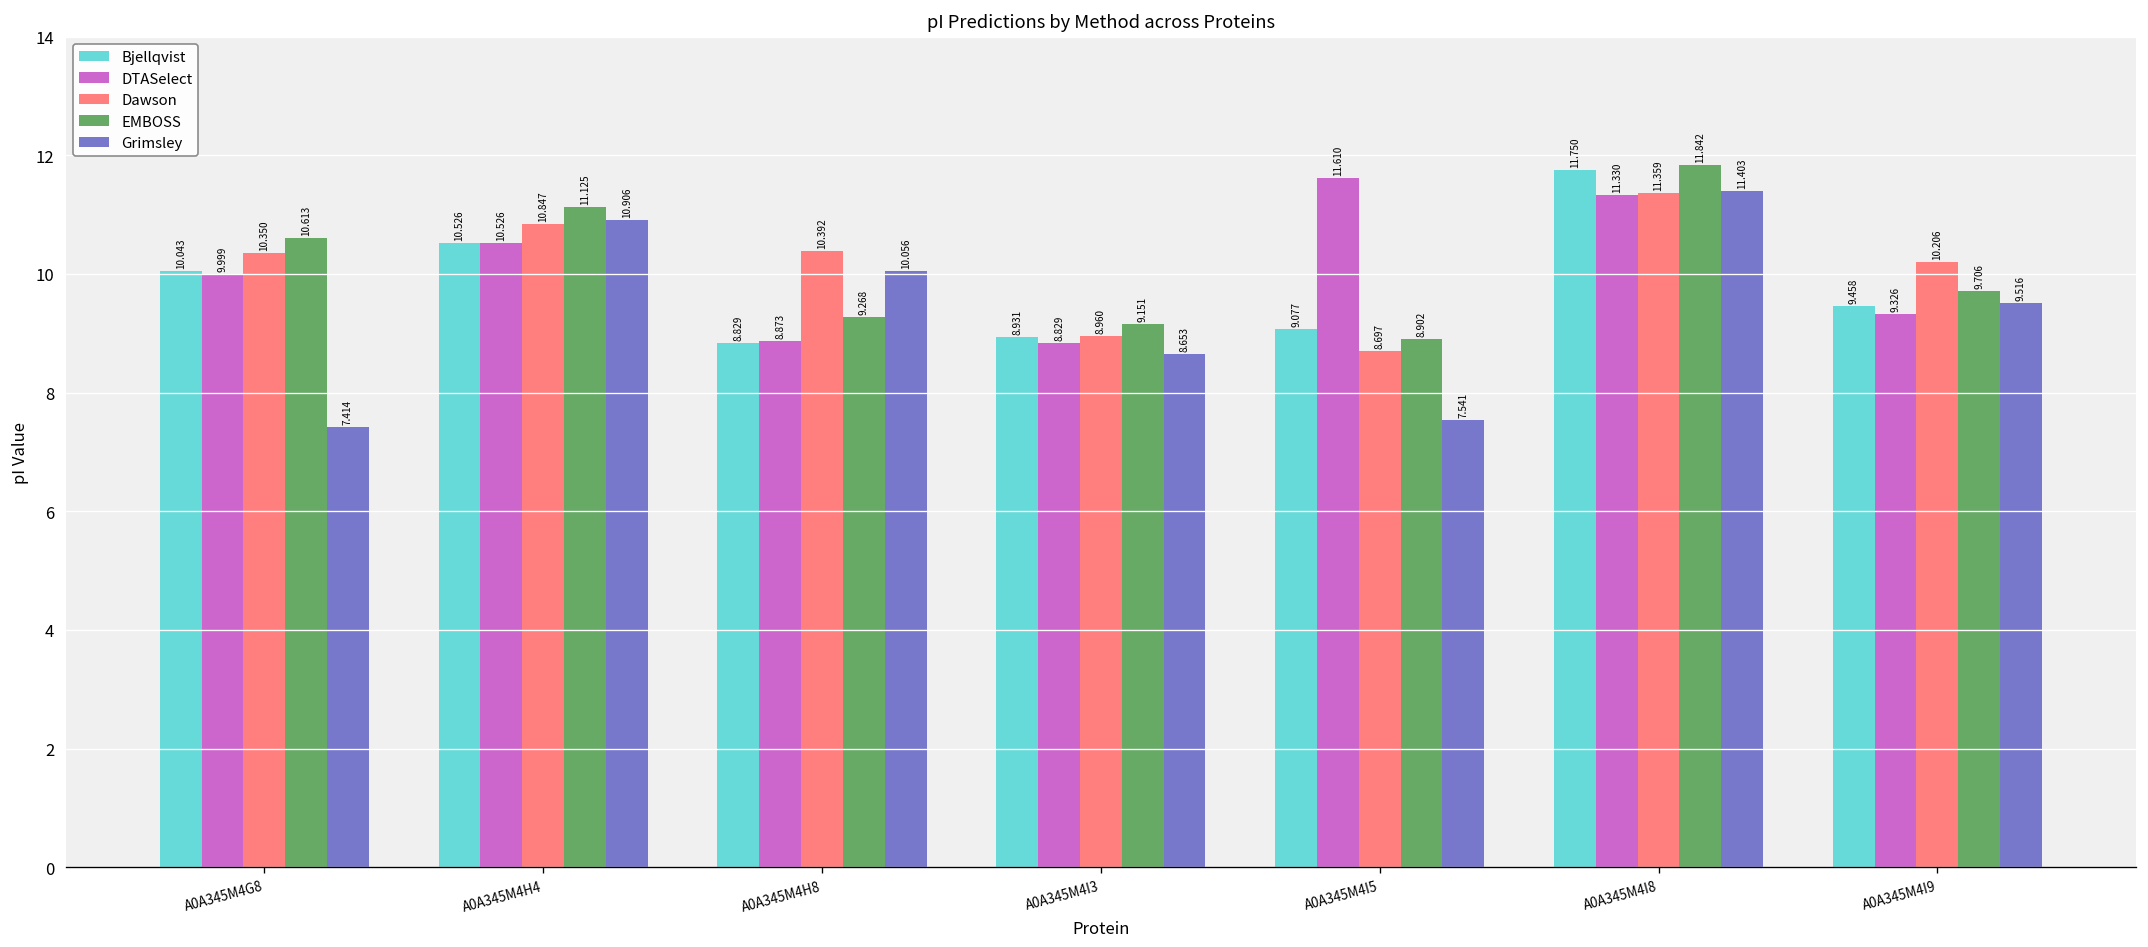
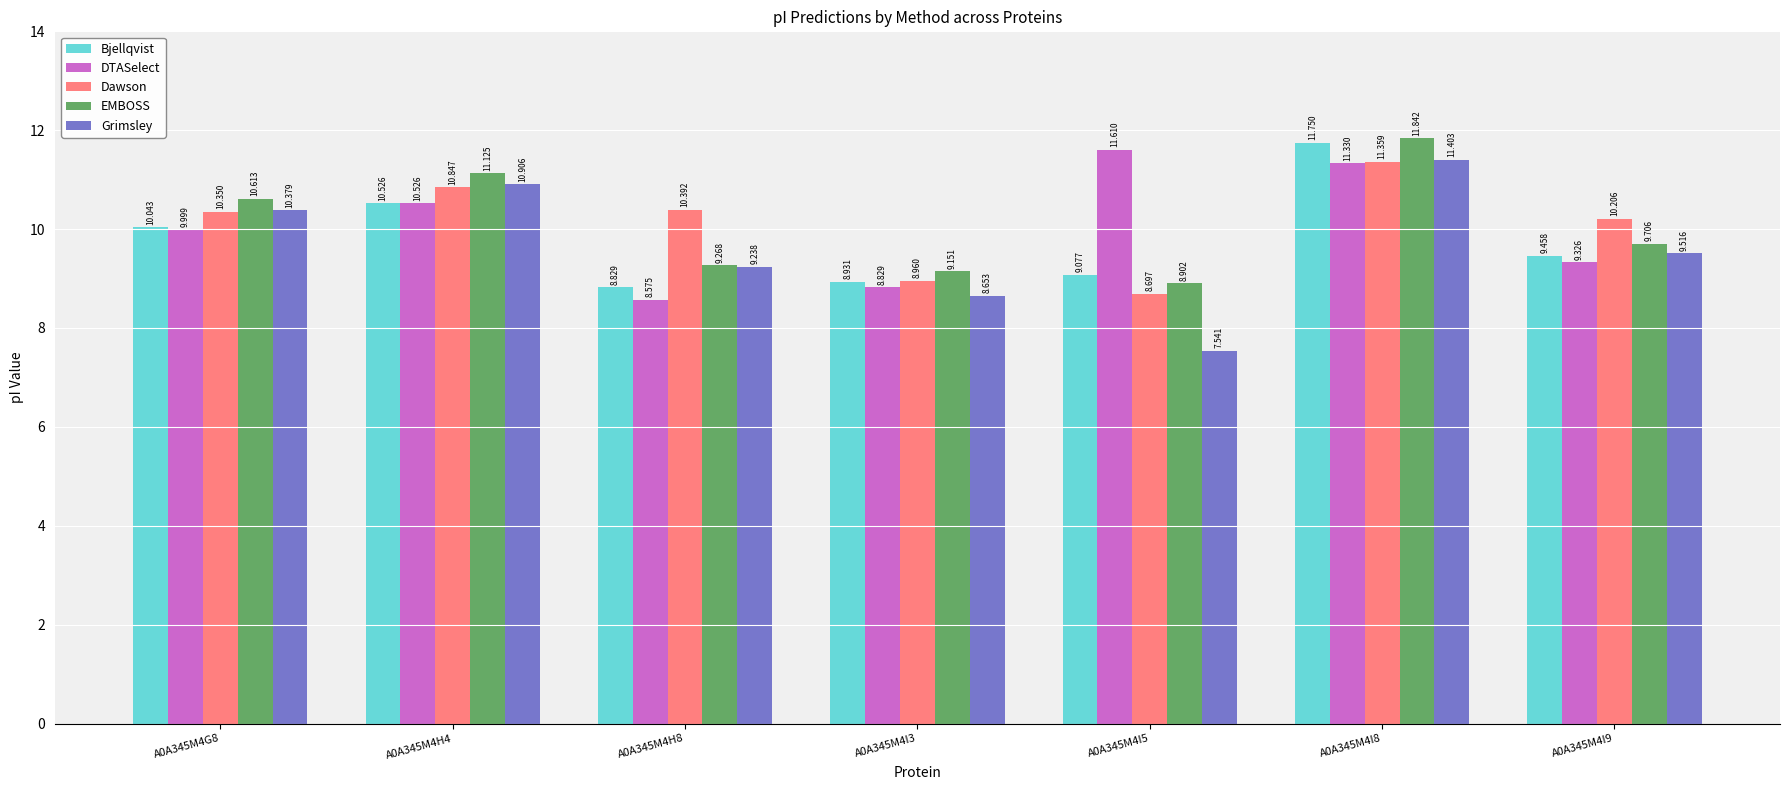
  {
    "Bjellqvist": {
      "A0A345M4G8": 10.043,
      "A0A345M4H4": 10.526,
      "A0A345M4H8": 8.829,
      "A0A345M4I3": 8.931,
      "A0A345M4I5": 9.077,
      "A0A345M4I8": 11.750,
      "A0A345M4I9": 9.458
    },
    "DTASelect": {
      "A0A345M4G8": 9.999,
      "A0A345M4H4": 10.526,
-     "A0A345M4H8": 8.873,
+     "A0A345M4H8": 8.575,
      "A0A345M4I3": 8.829,
      "A0A345M4I5": 11.610,
      "A0A345M4I8": 11.330,
      "A0A345M4I9": 9.326
    },
    "Dawson": {
      "A0A345M4G8": 10.350,
      "A0A345M4H4": 10.847,
      "A0A345M4H8": 10.392,
      "A0A345M4I3": 8.960,
      "A0A345M4I5": 8.697,
      "A0A345M4I8": 11.359,
      "A0A345M4I9": 10.206
    },
    "EMBOSS": {
      "A0A345M4G8": 10.613,
      "A0A345M4H4": 11.125,
      "A0A345M4H8": 9.268,
      "A0A345M4I3": 9.151,
      "A0A345M4I5": 8.902,
      "A0A345M4I8": 11.842,
      "A0A345M4I9": 9.706
    },
    "Grimsley": {
-     "A0A345M4G8": 7.414,
+     "A0A345M4G8": 10.379,
      "A0A345M4H4": 10.906,
-     "A0A345M4H8": 10.056,
+     "A0A345M4H8": 9.238,
      "A0A345M4I3": 8.653,
      "A0A345M4I5": 7.541,
      "A0A345M4I8": 11.403,
      "A0A345M4I9": 9.516
    }
  }
